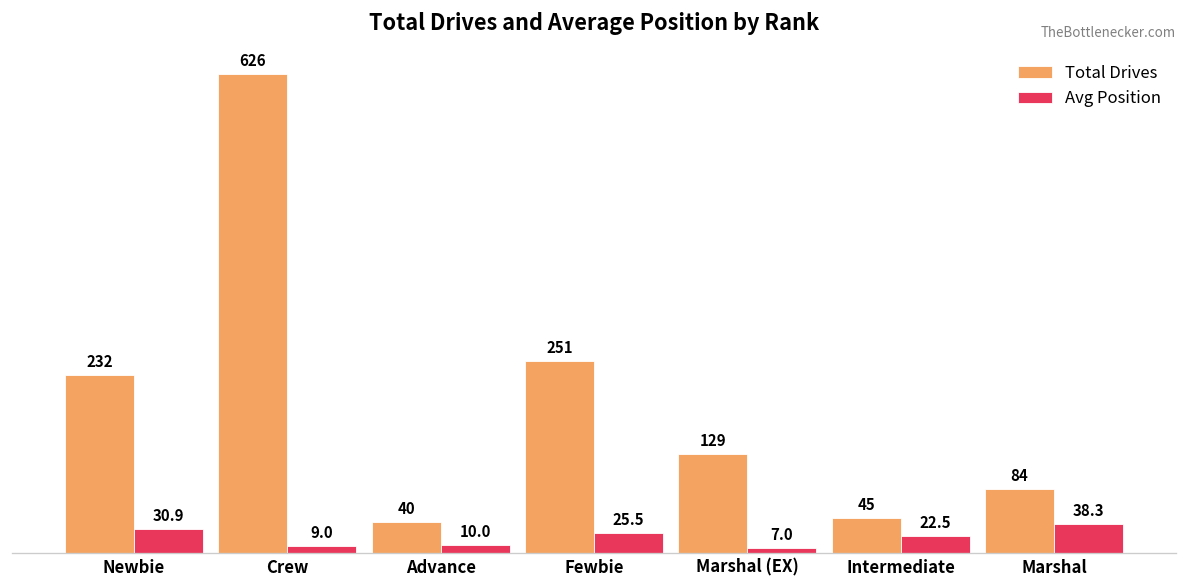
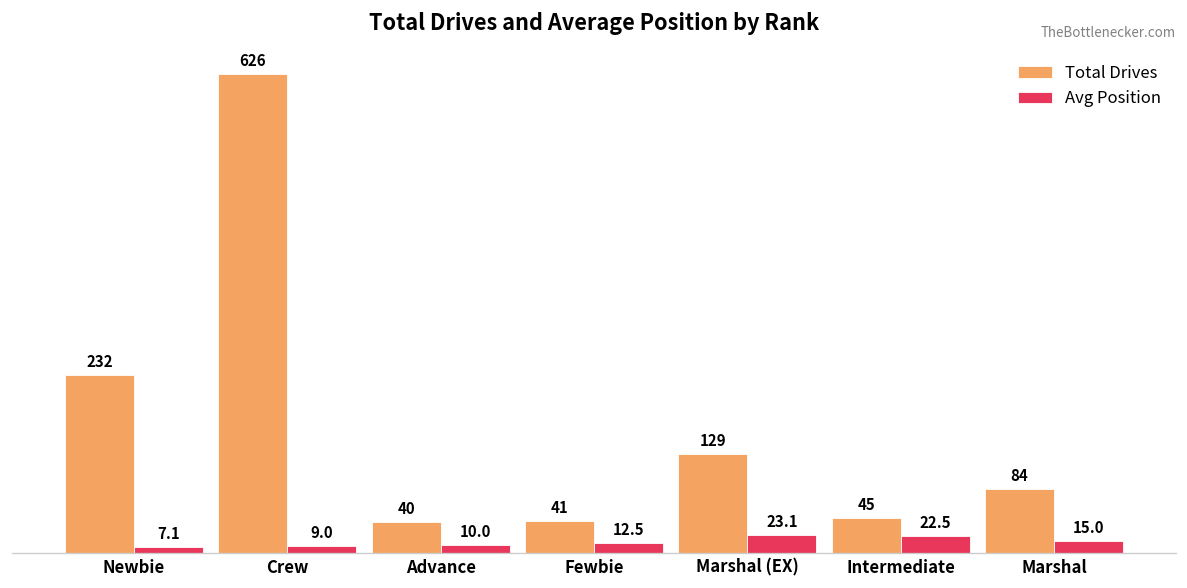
  {
    "Total Drives": {
      "Newbie": 232,
      "Crew": 626,
      "Advance": 40,
-     "Fewbie": 251,
+     "Fewbie": 41,
      "Marshal (EX)": 129,
      "Intermediate": 45,
      "Marshal": 84
    },
    "Avg Position": {
-     "Newbie": 30.9,
+     "Newbie": 7.1,
      "Crew": 9.0,
      "Advance": 10.0,
-     "Fewbie": 25.5,
-     "Marshal (EX)": 7.0,
+     "Fewbie": 12.5,
+     "Marshal (EX)": 23.1,
      "Intermediate": 22.5,
-     "Marshal": 38.3
+     "Marshal": 15.0
    }
  }
